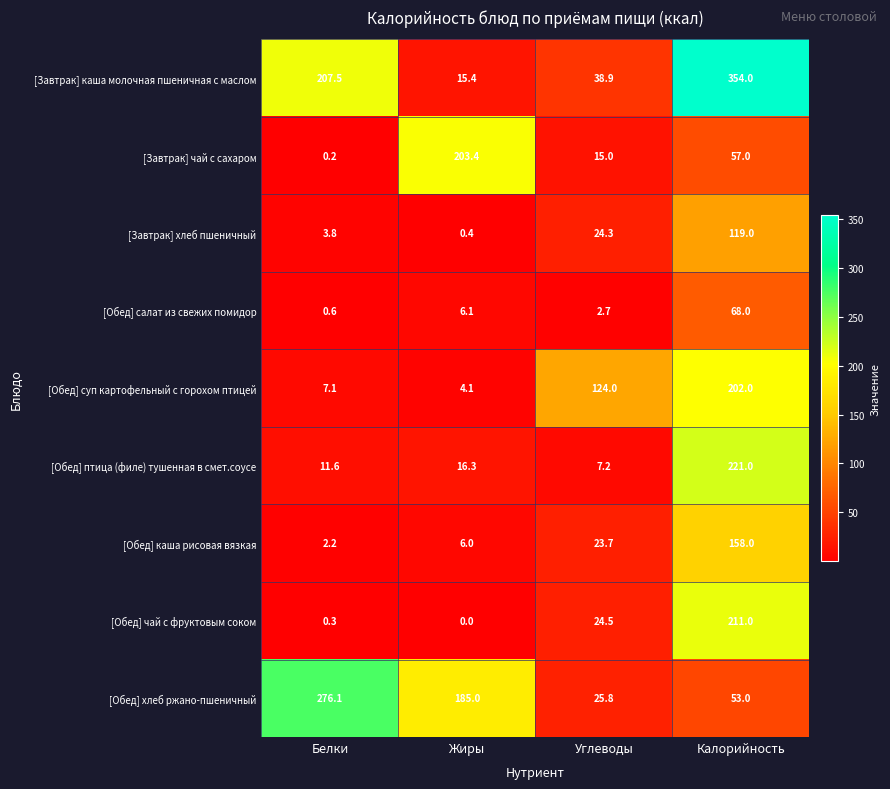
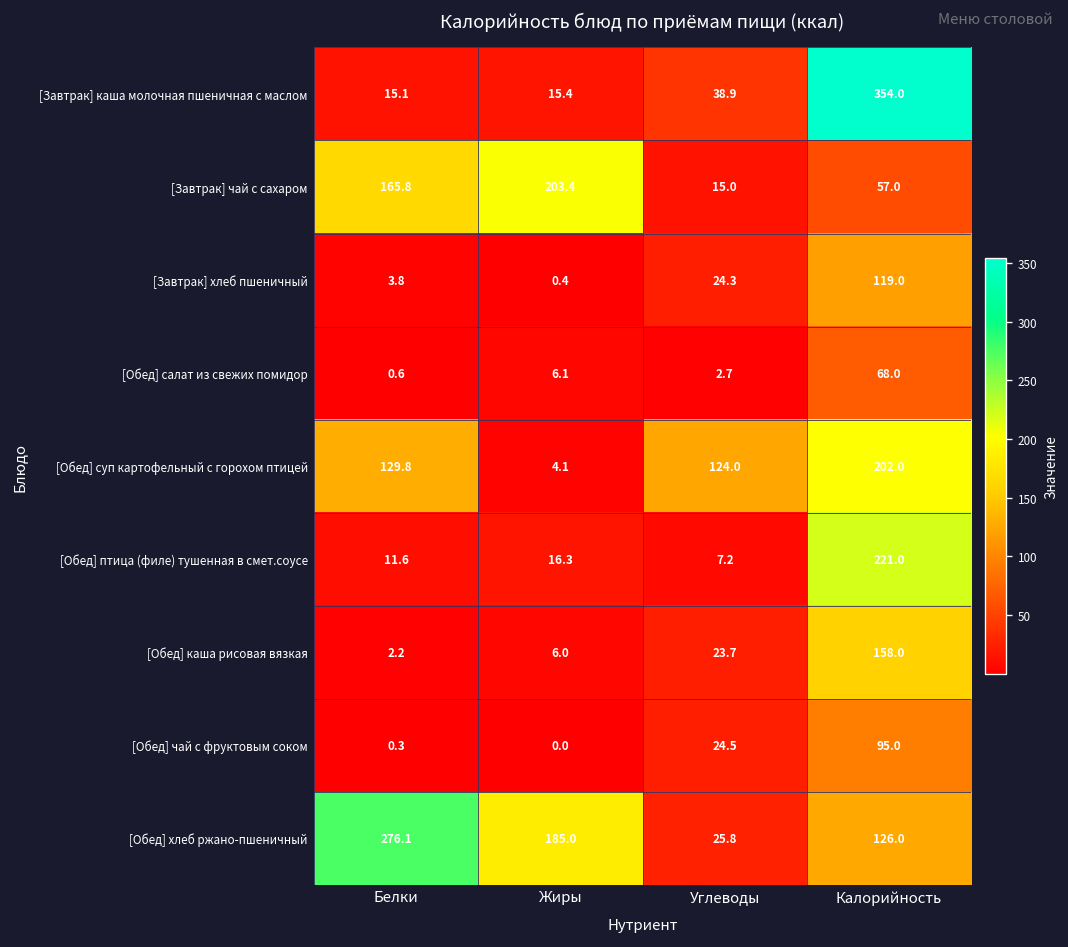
  {
    "[Завтрак] каша молочная пшеничная с маслом": {
-     "Белки": 207.5,
+     "Белки": 15.1,
      "Жиры": 15.4,
      "Углеводы": 38.9,
      "Калорийность": 354.0
    },
    "[Завтрак] чай с сахаром": {
-     "Белки": 0.2,
+     "Белки": 165.8,
      "Жиры": 203.4,
      "Углеводы": 15.0,
      "Калорийность": 57.0
    },
    "[Завтрак] хлеб пшеничный": {
      "Белки": 3.8,
      "Жиры": 0.4,
      "Углеводы": 24.3,
      "Калорийность": 119.0
    },
    "[Обед] салат из свежих помидор": {
      "Белки": 0.6,
      "Жиры": 6.1,
      "Углеводы": 2.7,
      "Калорийность": 68.0
    },
    "[Обед] суп картофельный с горохом птицей": {
-     "Белки": 7.1,
+     "Белки": 129.8,
      "Жиры": 4.1,
      "Углеводы": 124.0,
      "Калорийность": 202.0
    },
    "[Обед] птица (филе) тушенная в смет.соусе": {
      "Белки": 11.6,
      "Жиры": 16.3,
      "Углеводы": 7.2,
      "Калорийность": 221.0
    },
    "[Обед] каша рисовая вязкая": {
      "Белки": 2.2,
      "Жиры": 6.0,
      "Углеводы": 23.7,
      "Калорийность": 158.0
    },
    "[Обед] чай с фруктовым соком": {
      "Белки": 0.3,
      "Жиры": 0.0,
      "Углеводы": 24.5,
-     "Калорийность": 211.0
+     "Калорийность": 95.0
    },
    "[Обед] хлеб ржано-пшеничный": {
      "Белки": 276.1,
      "Жиры": 185.0,
      "Углеводы": 25.8,
-     "Калорийность": 53.0
+     "Калорийность": 126.0
    }
  }
